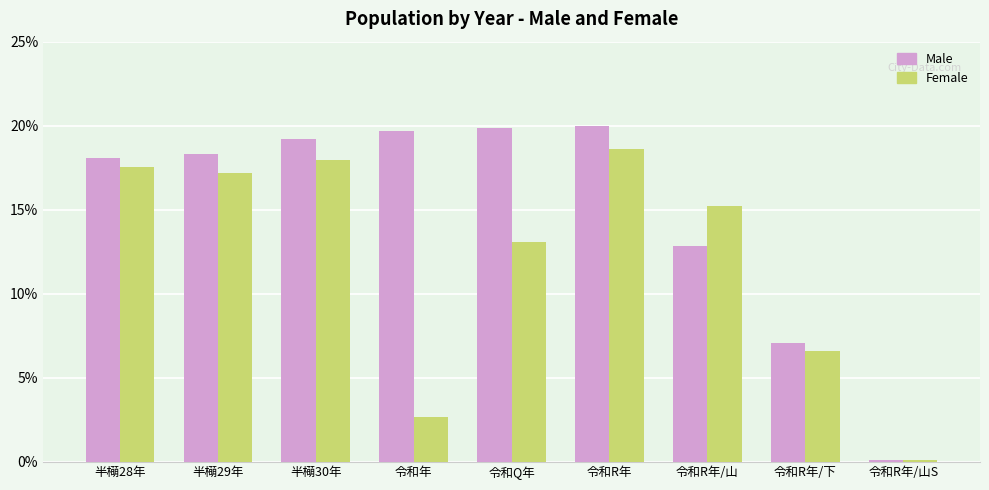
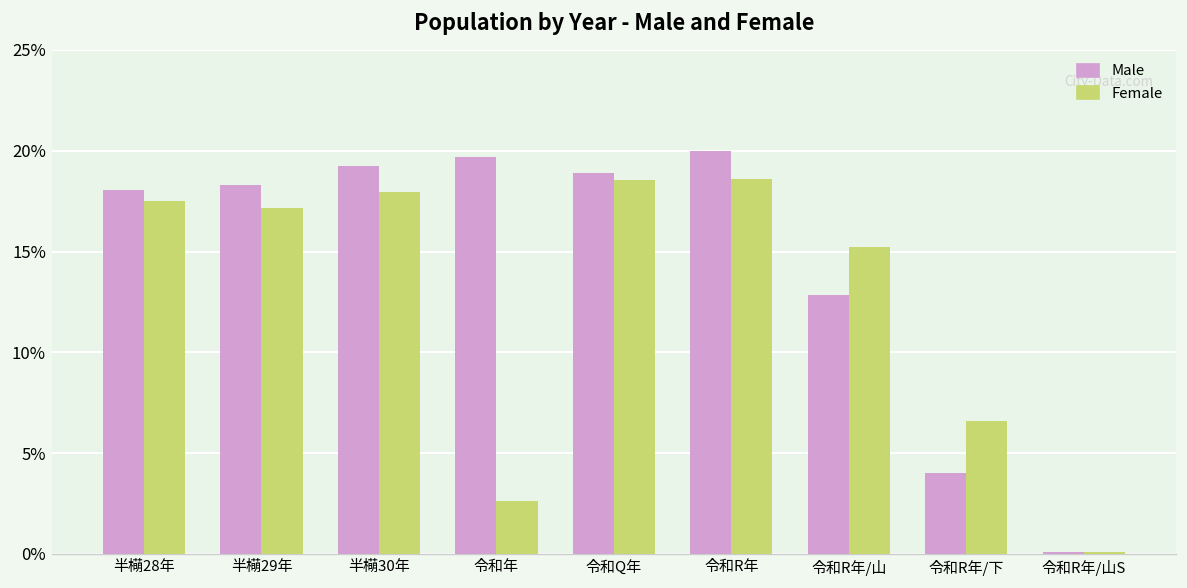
  {
    "Male": {
      "半橗28年": "18.1%",
      "半橗29年": "18.3%",
      "半橗30年": "19.2%",
      "令和年": "19.7%",
-     "令和Q年": "19.9%",
+     "令和Q年": "18.9%",
      "令和R年": "20.0%",
      "令和R年/山": "12.8%",
-     "令和R年/下": "7.0%"
+     "令和R年/下": "4.0%"
    },
    "Female": {
      "半橗28年": "17.5%",
      "半橗29年": "17.2%",
      "半橗30年": "17.9%",
      "令和年": "2.6%",
-     "令和Q年": "13.1%",
+     "令和Q年": "18.5%",
      "令和R年": "18.6%",
      "令和R年/山": "15.2%",
      "令和R年/下": "6.6%"
    }
  }
